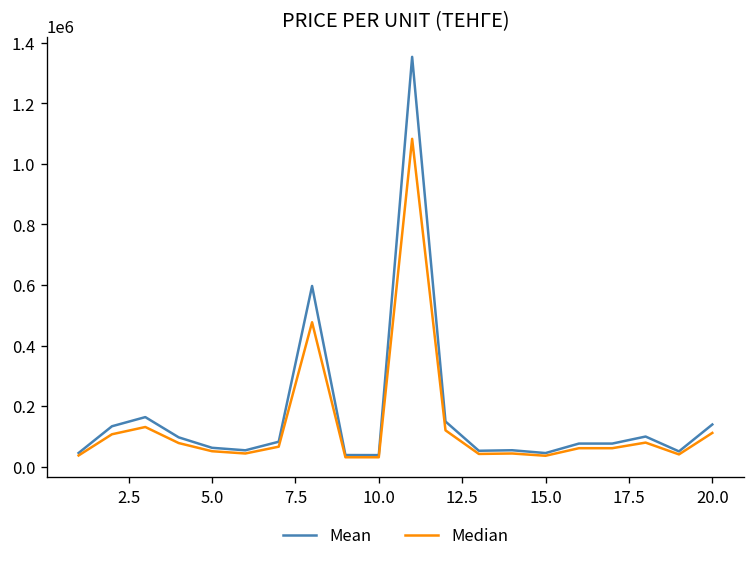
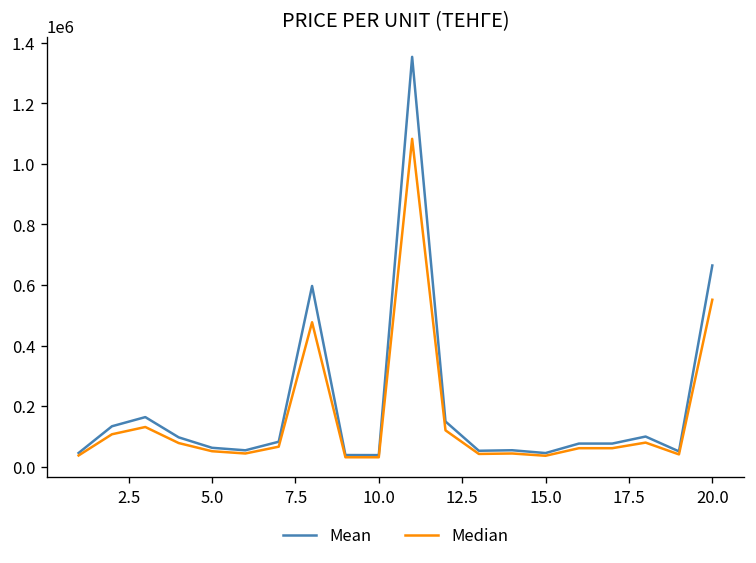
  {
    "Mean": {
      "5.0": 60000,
-     "20.0": 140000
+     "20.0": 660000
    },
    "Median": {
      "5.0": 50000,
-     "20.0": 110000
+     "20.0": 550000
    }
  }
